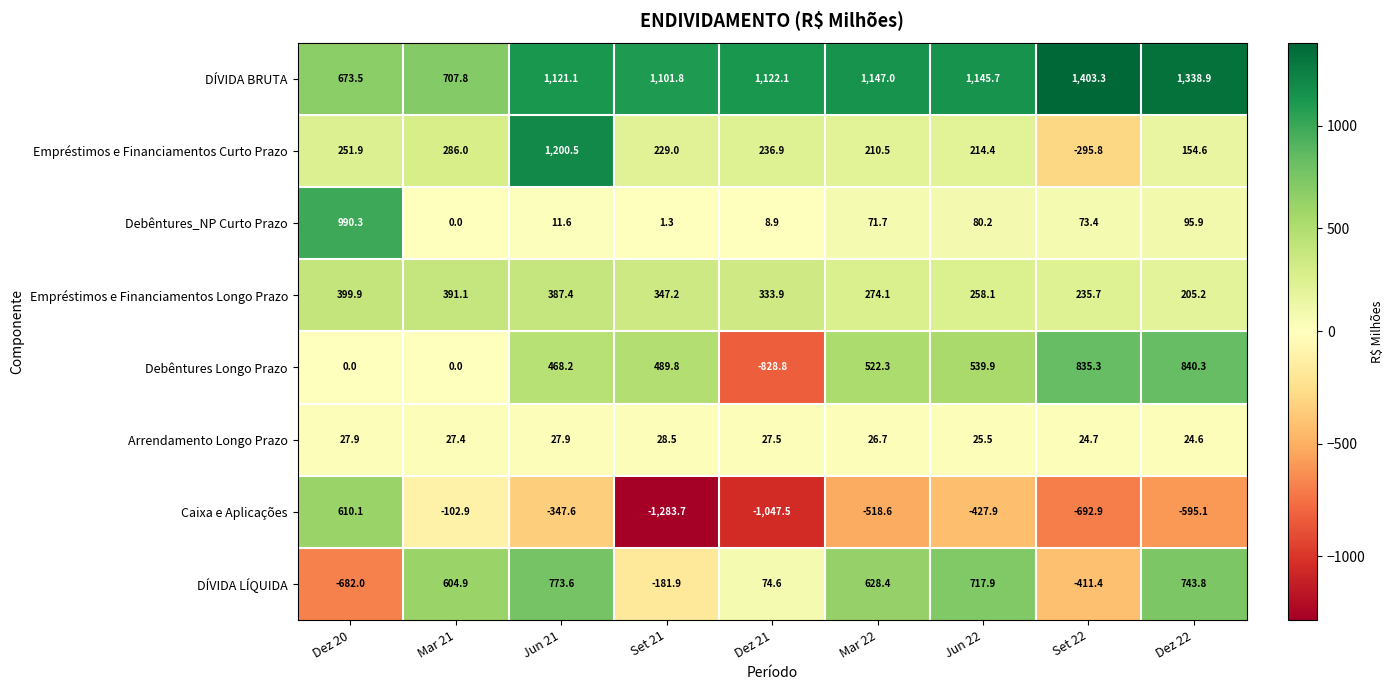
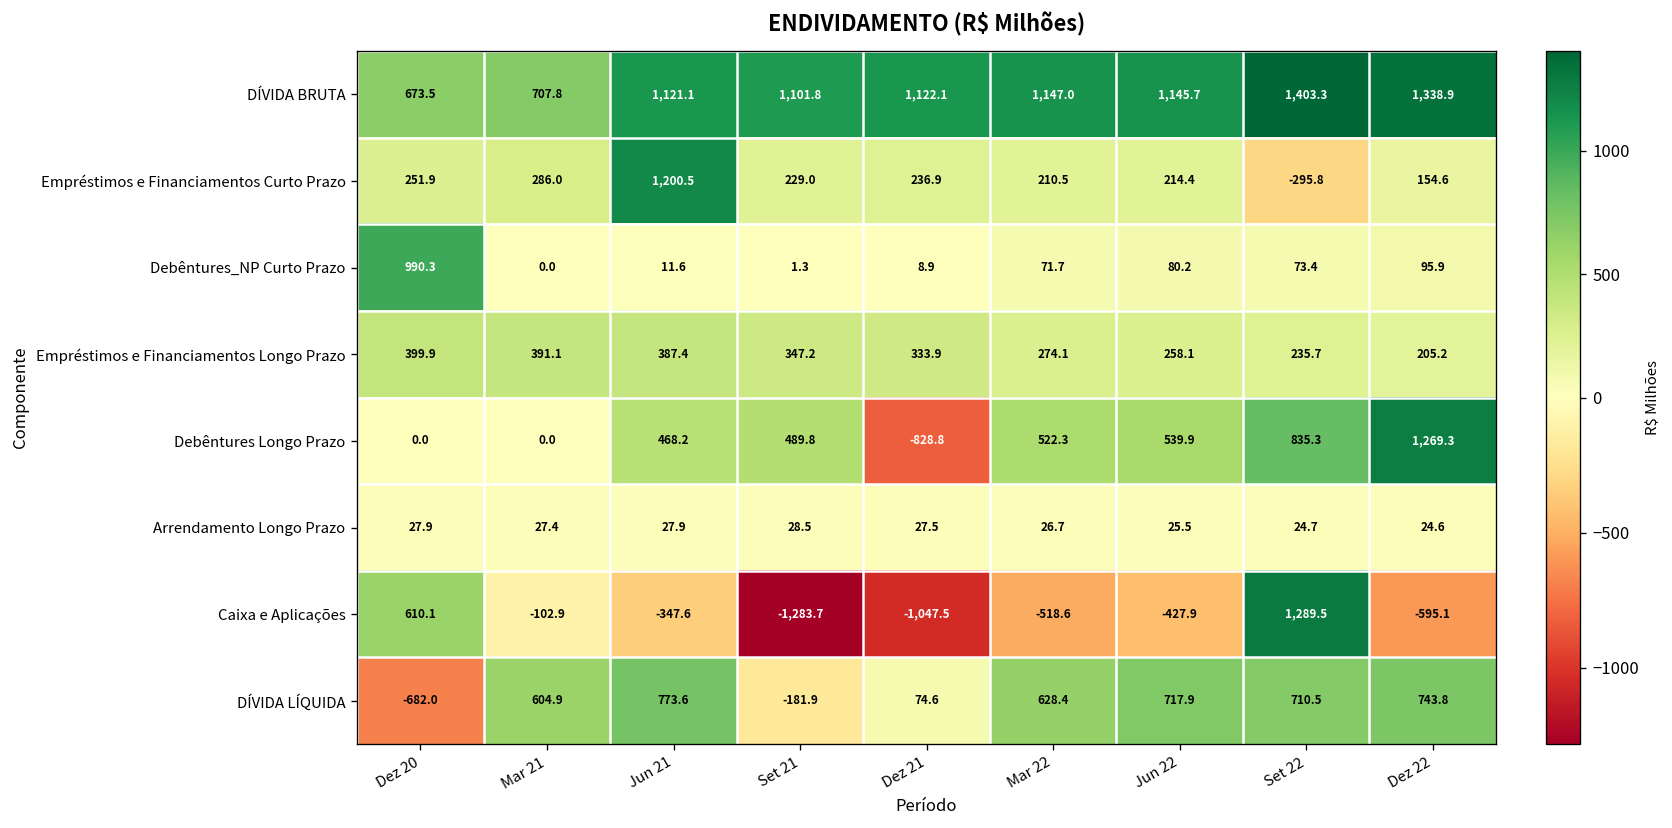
  {
    "DÍVIDA BRUTA": {
      "Dez 20": "673.5",
      "Mar 21": "707.8",
      "Jun 21": "1,121.1",
      "Set 21": "1,101.8",
      "Dez 21": "1,122.1",
      "Mar 22": "1,147.0",
      "Jun 22": "1,145.7",
      "Set 22": "1,403.3",
      "Dez 22": "1,338.9"
    },
    "Empréstimos e Financiamentos Curto Prazo": {
      "Dez 20": "251.9",
      "Mar 21": "286.0",
      "Jun 21": "1,200.5",
      "Set 21": "229.0",
      "Dez 21": "236.9",
      "Mar 22": "210.5",
      "Jun 22": "214.4",
      "Set 22": "-295.8",
      "Dez 22": "154.6"
    },
    "Debêntures_NP Curto Prazo": {
      "Dez 20": "990.3",
      "Mar 21": "0.0",
      "Jun 21": "11.6",
      "Set 21": "1.3",
      "Dez 21": "8.9",
      "Mar 22": "71.7",
      "Jun 22": "80.2",
      "Set 22": "73.4",
      "Dez 22": "95.9"
    },
    "Empréstimos e Financiamentos Longo Prazo": {
      "Dez 20": "399.9",
      "Mar 21": "391.1",
      "Jun 21": "387.4",
      "Set 21": "347.2",
      "Dez 21": "333.9",
      "Mar 22": "274.1",
      "Jun 22": "258.1",
      "Set 22": "235.7",
      "Dez 22": "205.2"
    },
    "Debêntures Longo Prazo": {
      "Dez 20": "0.0",
      "Mar 21": "0.0",
      "Jun 21": "468.2",
      "Set 21": "489.8",
      "Dez 21": "-828.8",
      "Mar 22": "522.3",
      "Jun 22": "539.9",
      "Set 22": "835.3",
-     "Dez 22": "840.3"
+     "Dez 22": "1,269.3"
    },
    "Arrendamento Longo Prazo": {
      "Dez 20": "27.9",
      "Mar 21": "27.4",
      "Jun 21": "27.9",
      "Set 21": "28.5",
      "Dez 21": "27.5",
      "Mar 22": "26.7",
      "Jun 22": "25.5",
      "Set 22": "24.7",
      "Dez 22": "24.6"
    },
    "Caixa e Aplicações": {
      "Dez 20": "610.1",
      "Mar 21": "-102.9",
      "Jun 21": "-347.6",
      "Set 21": "-1,283.7",
      "Dez 21": "-1,047.5",
      "Mar 22": "-518.6",
      "Jun 22": "-427.9",
-     "Set 22": "-692.9",
+     "Set 22": "1,289.5",
      "Dez 22": "-595.1"
    },
    "DÍVIDA LÍQUIDA": {
      "Dez 20": "-682.0",
      "Mar 21": "604.9",
      "Jun 21": "773.6",
      "Set 21": "-181.9",
      "Dez 21": "74.6",
      "Mar 22": "628.4",
      "Jun 22": "717.9",
-     "Set 22": "-411.4",
+     "Set 22": "710.5",
      "Dez 22": "743.8"
    }
  }
